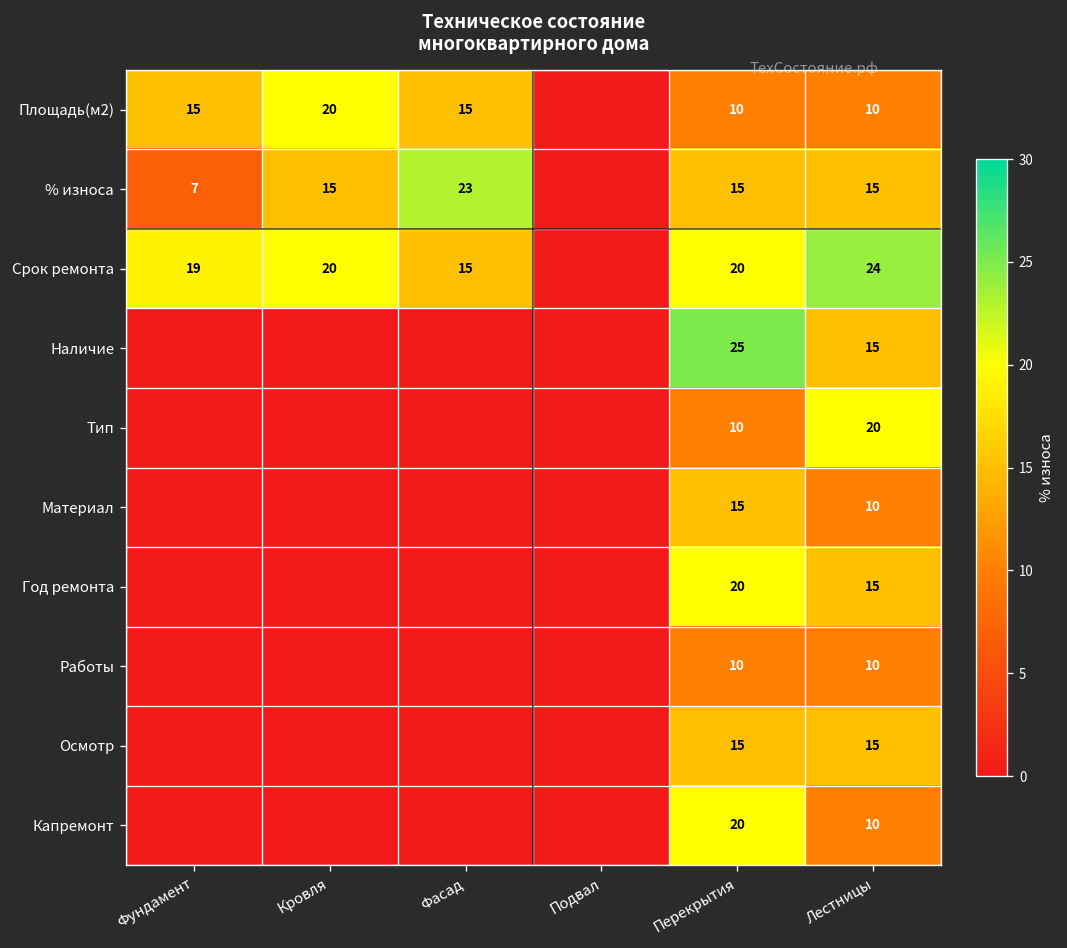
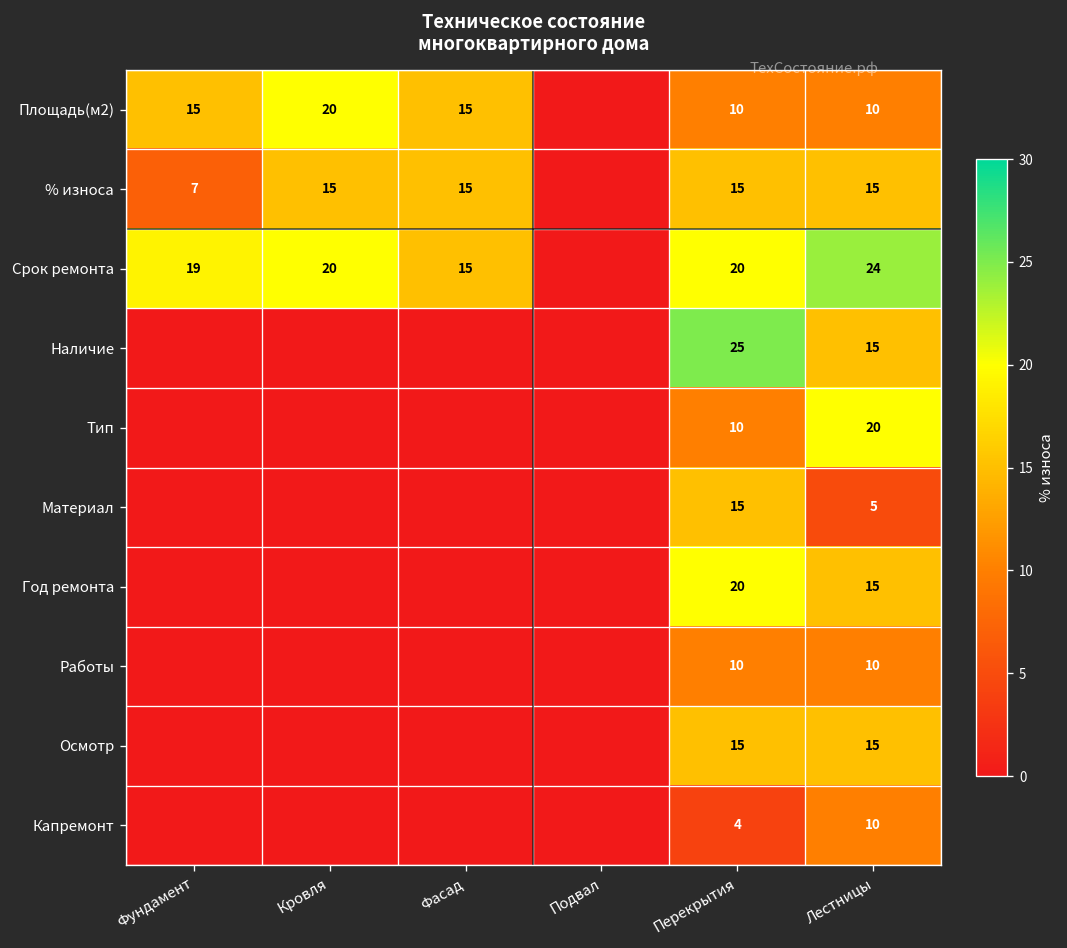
  {
    "Площадь(м2)": {
      "Фундамент": 15,
      "Кровля": 20,
      "Фасад": 15,
      "Перекрытия": 10,
      "Лестницы": 10
    },
    "% износа": {
      "Фундамент": 7,
      "Кровля": 15,
-     "Фасад": 23,
+     "Фасад": 15,
      "Перекрытия": 15,
      "Лестницы": 15
    },
    "Срок ремонта": {
      "Фундамент": 19,
      "Кровля": 20,
      "Фасад": 15,
      "Перекрытия": 20,
      "Лестницы": 24
    },
    "Наличие": {
      "Перекрытия": 25,
      "Лестницы": 15
    },
    "Тип": {
      "Перекрытия": 10,
      "Лестницы": 20
    },
    "Материал": {
      "Перекрытия": 15,
-     "Лестницы": 10
+     "Лестницы": 5
    },
    "Год ремонта": {
      "Перекрытия": 20,
      "Лестницы": 15
    },
    "Работы": {
      "Перекрытия": 10,
      "Лестницы": 10
    },
    "Осмотр": {
      "Перекрытия": 15,
      "Лестницы": 15
    },
    "Капремонт": {
-     "Перекрытия": 20,
+     "Перекрытия": 4,
      "Лестницы": 10
    }
  }
